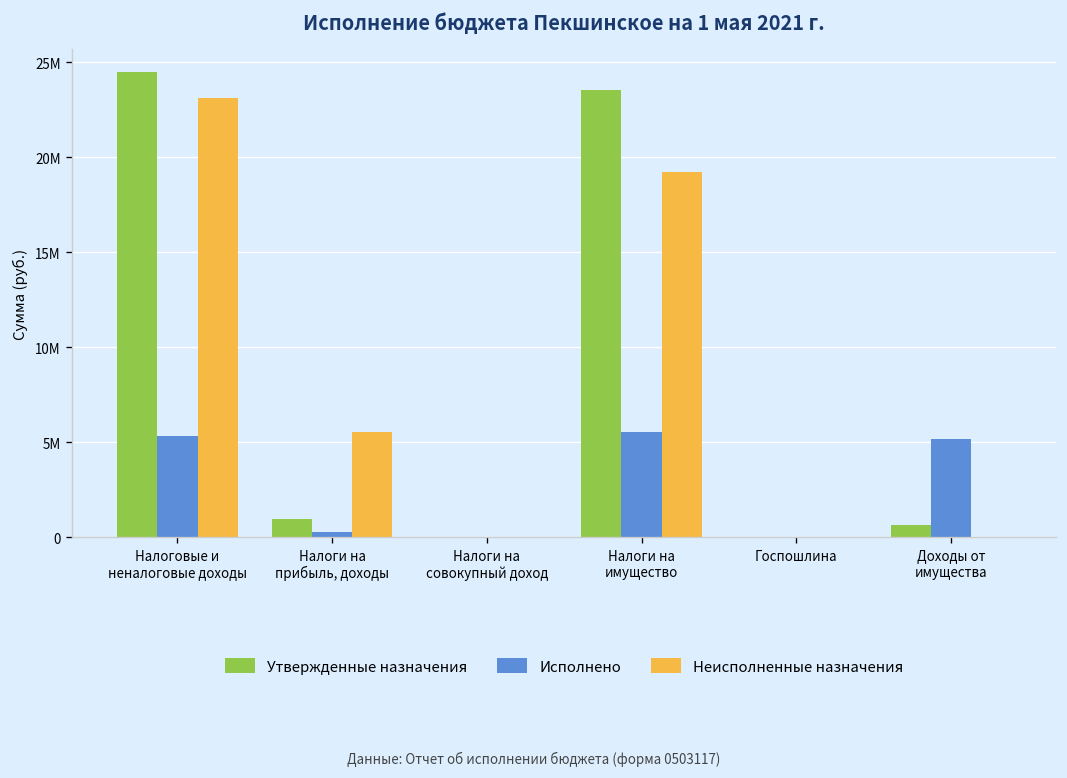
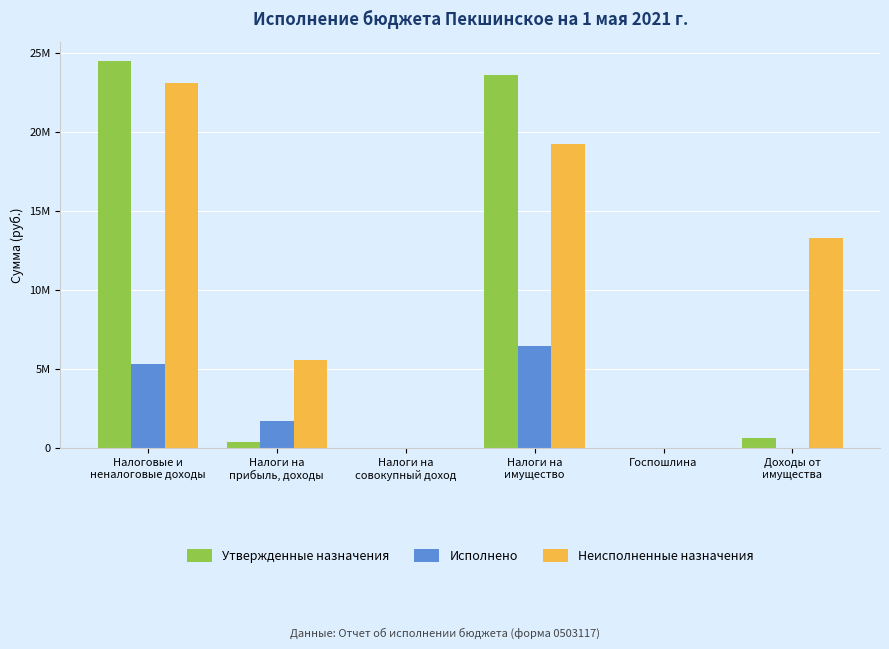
  {
    "Утвержденные назначения": {
      "Налоговые и неналоговые доходы": 24500000,
-     "Налоги на прибыль, доходы": 900000,
+     "Налоги на прибыль, доходы": 400000,
      "Налоги на имущество": 23600000,
      "Доходы от имущества": 600000
    },
    "Исполнено": {
      "Налоговые и неналоговые доходы": 5300000,
-     "Налоги на прибыль, доходы": 300000,
-     "Налоги на имущество": 5500000,
-     "Доходы от имущества": 5200000
+     "Налоги на прибыль, доходы": 1700000,
+     "Налоги на имущество": 6400000,
+     "Доходы от имущества": 0
    },
    "Неисполненные назначения": {
      "Налоговые и неналоговые доходы": 23100000,
      "Налоги на прибыль, доходы": 5600000,
      "Налоги на имущество": 19200000,
-     "Доходы от имущества": 0
+     "Доходы от имущества": 13300000
    }
  }
